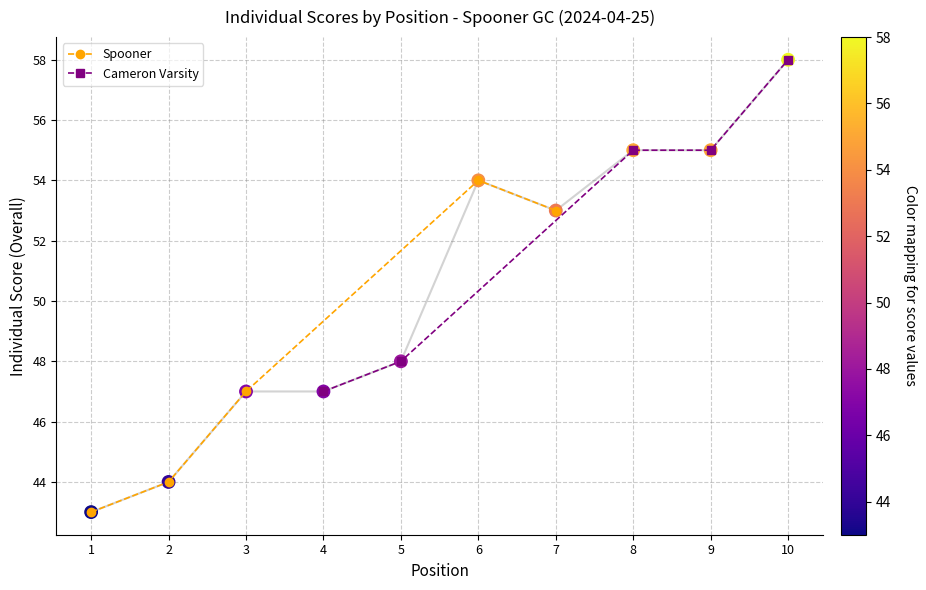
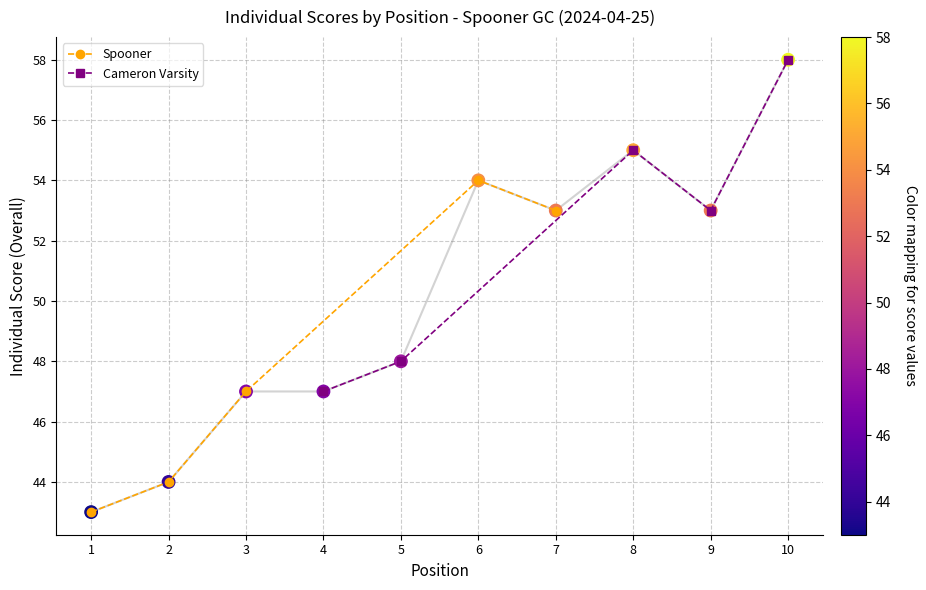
  {
    "Cameron Varsity": {
-     "9": 55
+     "9": 53
    }
  }
